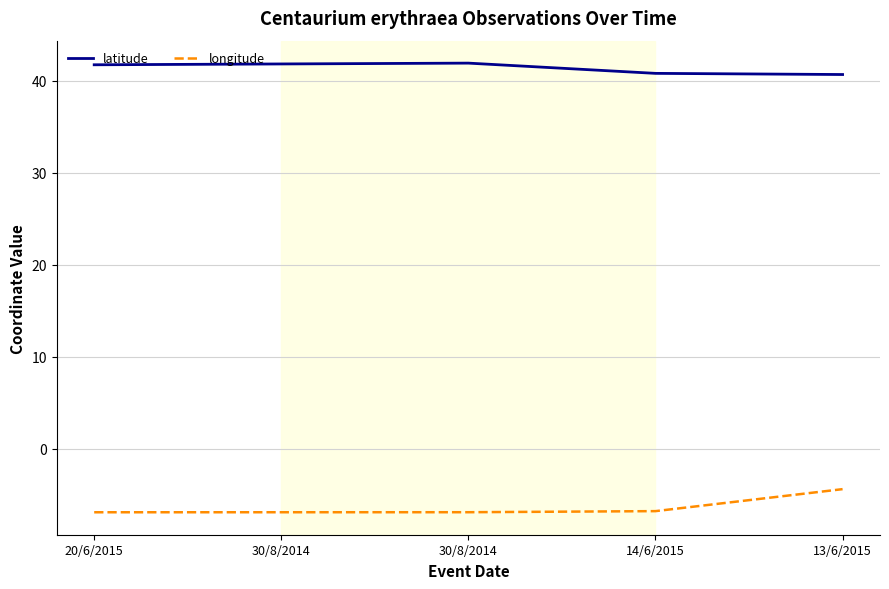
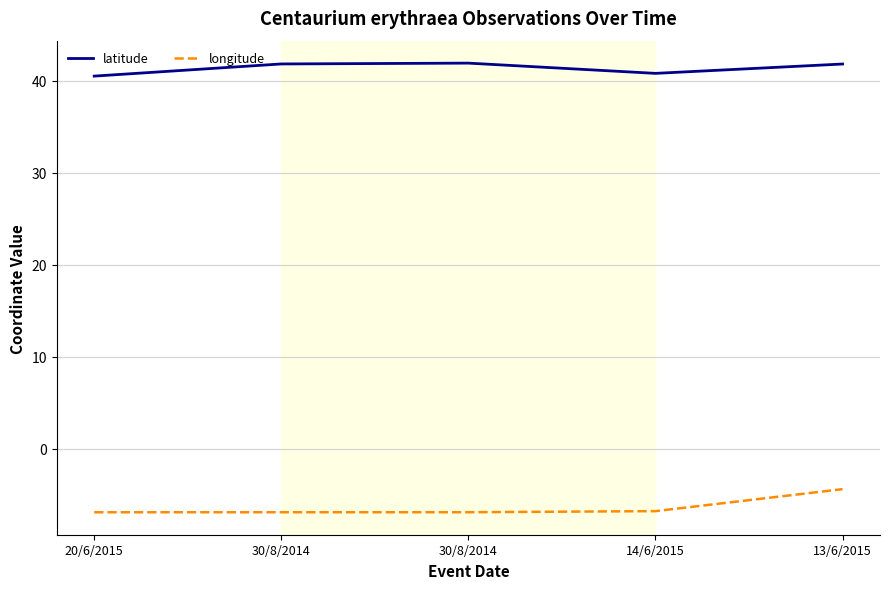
  {
    "latitude": {
-     "20/6/2015": 42,
+     "20/6/2015": 41,
      "14/6/2015": 41,
-     "13/6/2015": 41
+     "13/6/2015": 42
    },
    "longitude": {
      "20/6/2015": -7,
      "14/6/2015": -7,
      "13/6/2015": -4
    }
  }
